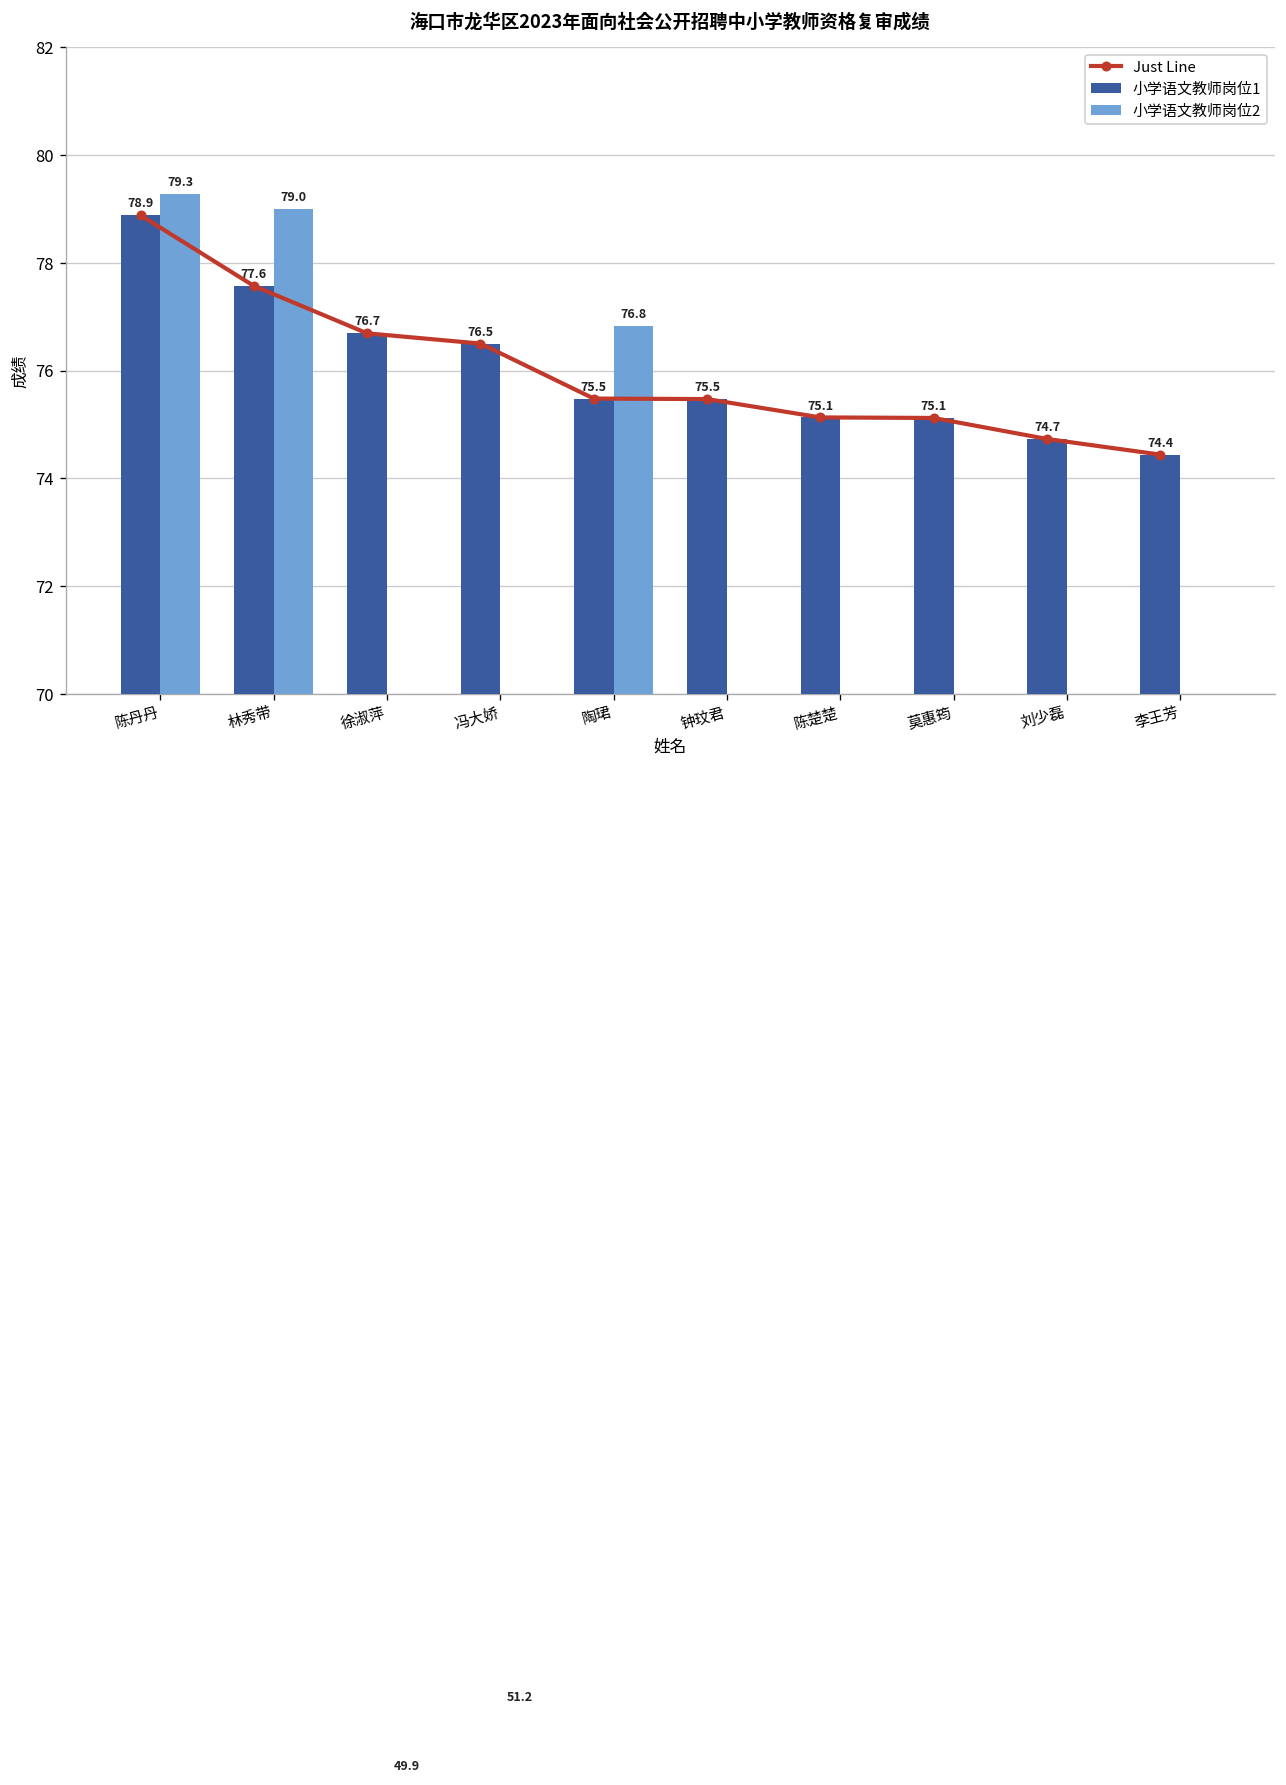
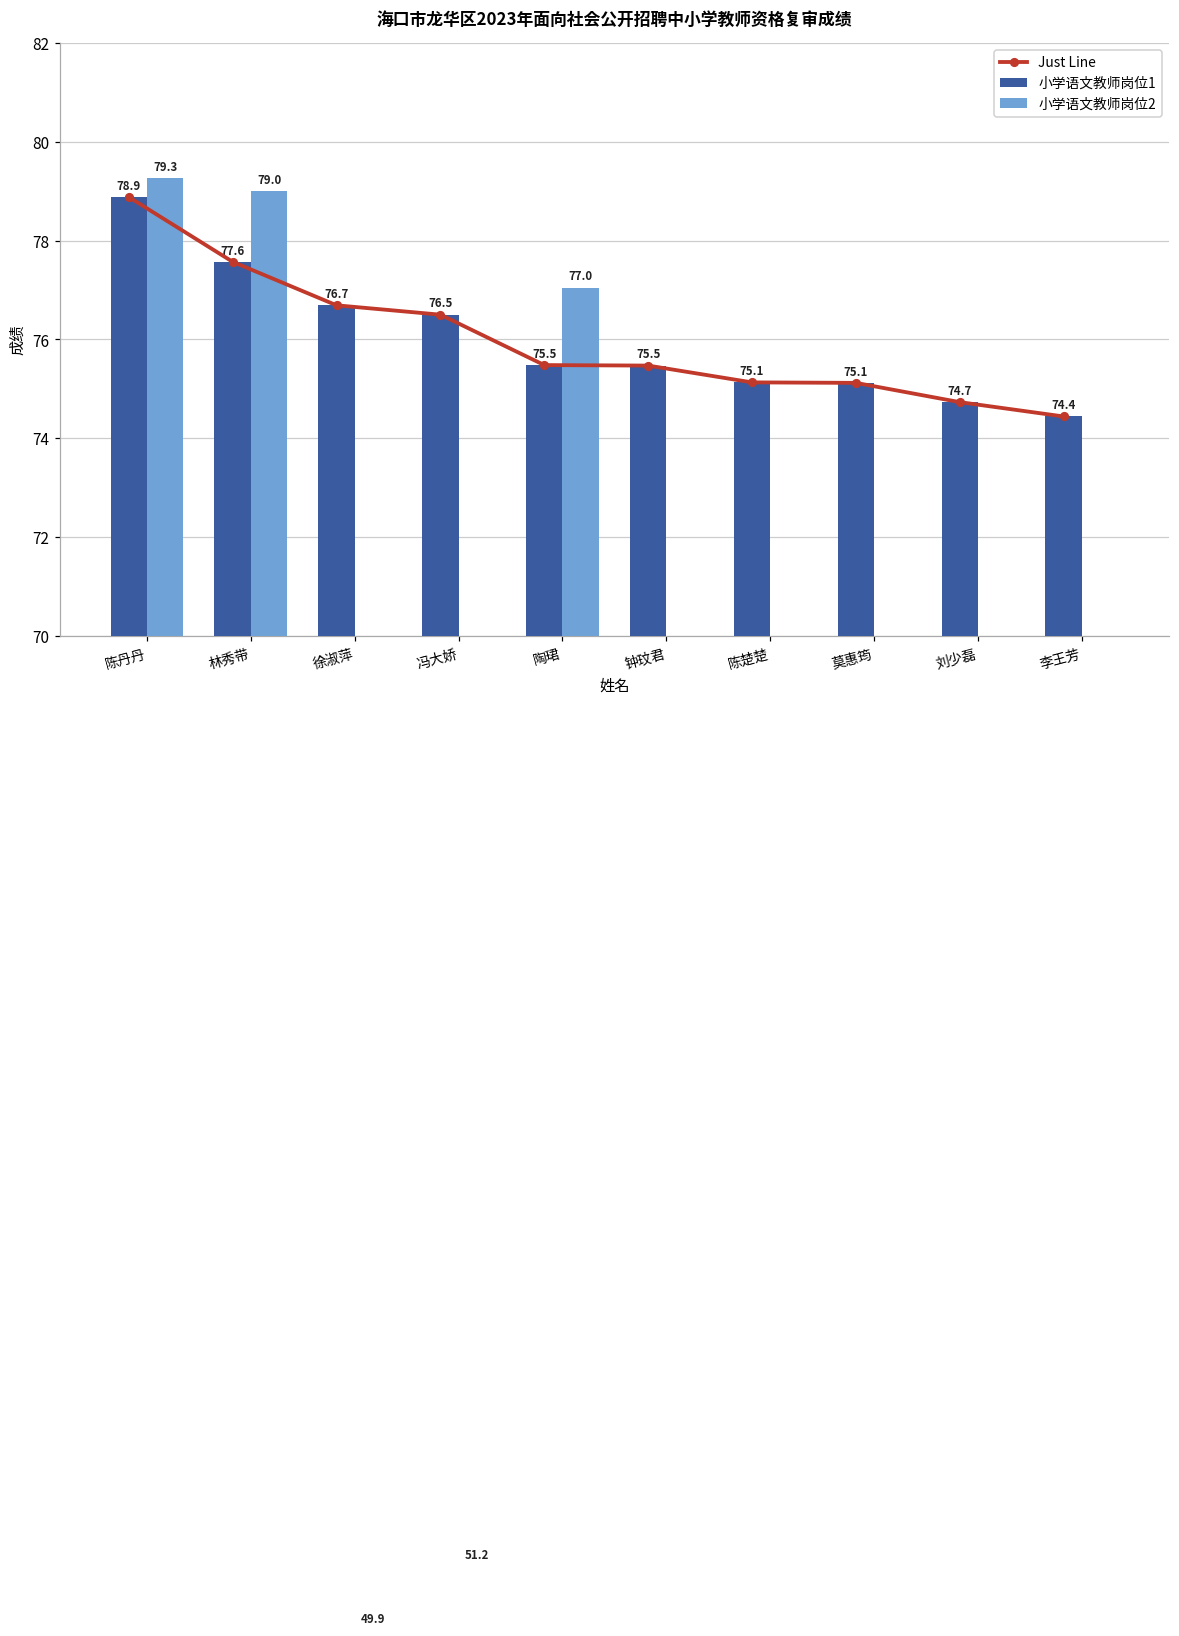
  {
    "小学语文教师岗位1": {
      "陈丹丹": 78.9,
      "林秀带": 77.6,
      "徐淑萍": 76.7,
      "冯大娇": 76.5,
      "陶珺": 75.5,
      "钟玟君": 75.5,
      "陈楚楚": 75.1,
      "莫惠筠": 75.1,
      "刘少磊": 74.7,
      "李王芳": 74.4
    },
    "小学语文教师岗位2": {
      "陈丹丹": 79.3,
      "林秀带": 79.0,
-     "陶珺": 76.8
+     "陶珺": 77.0
    }
  }
